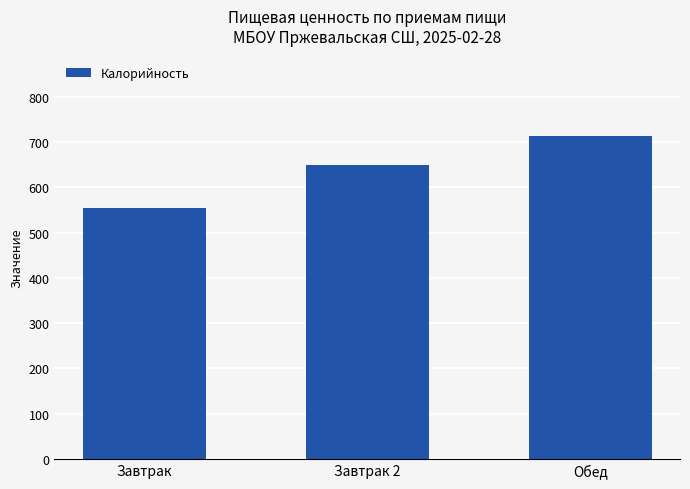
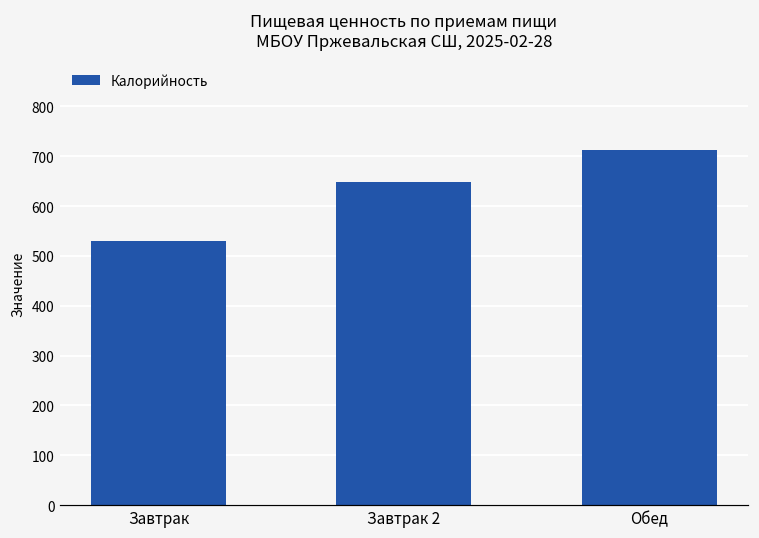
  {
-   "Завтрак": 550,
+   "Завтрак": 530,
    "Завтрак 2": 650,
    "Обед": 710
  }
